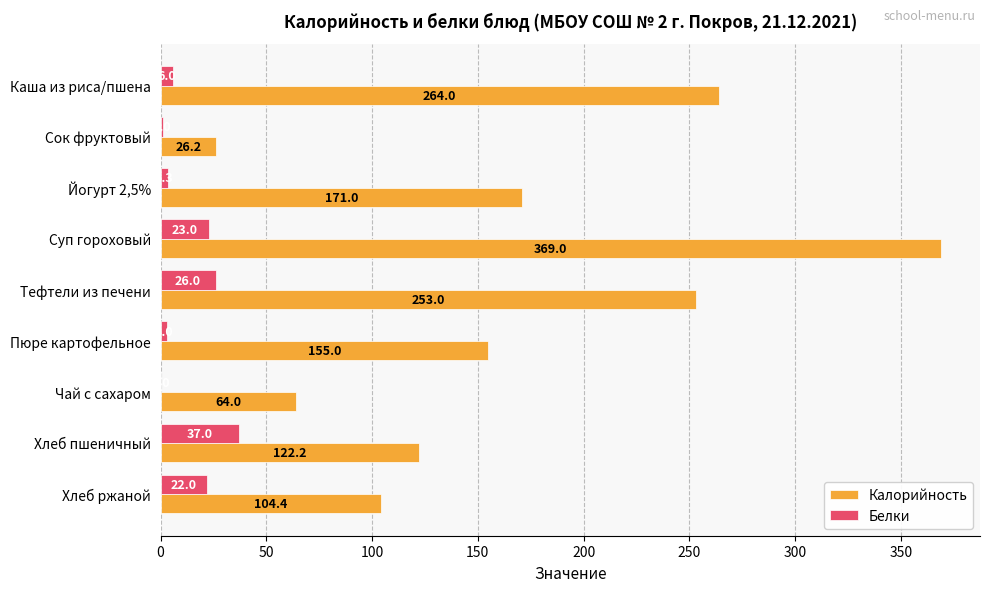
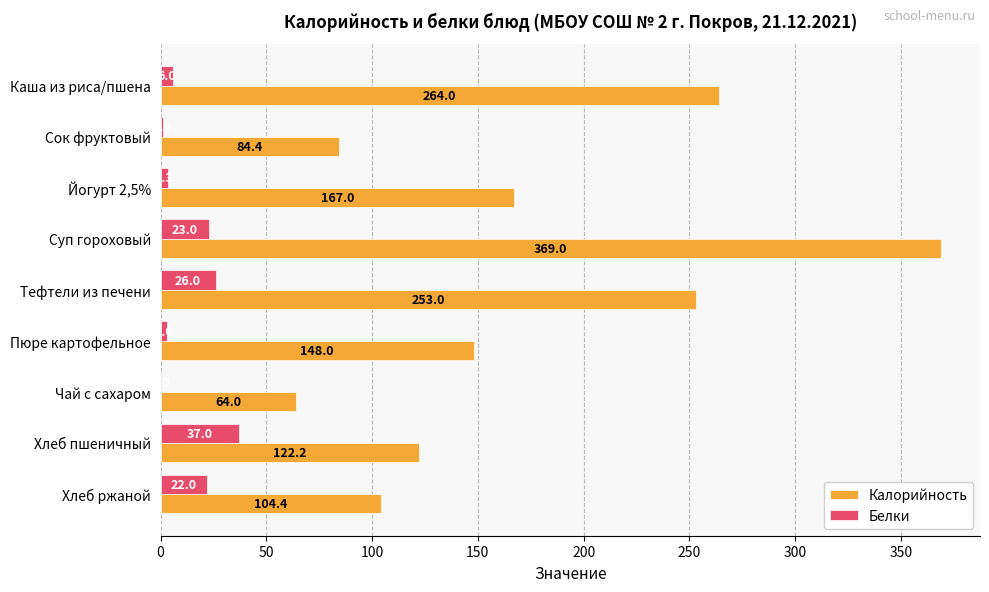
  {
    "Калорийность": {
      "Каша из риса/пшена": 264.0,
-     "Сок фруктовый": 26.2,
-     "Йогурт 2,5%": 171.0,
+     "Сок фруктовый": 84.4,
+     "Йогурт 2,5%": 167.0,
      "Суп гороховый": 369.0,
      "Тефтели из печени": 253.0,
-     "Пюре картофельное": 155.0,
+     "Пюре картофельное": 148.0,
      "Чай с сахаром": 64.0,
      "Хлеб пшеничный": 122.2,
      "Хлеб ржаной": 104.4
    },
    "Белки": {
      "Каша из риса/пшена": 6.0,
      "Суп гороховый": 23.0,
      "Тефтели из печени": 26.0,
      "Хлеб пшеничный": 37.0,
      "Хлеб ржаной": 22.0
    }
  }
